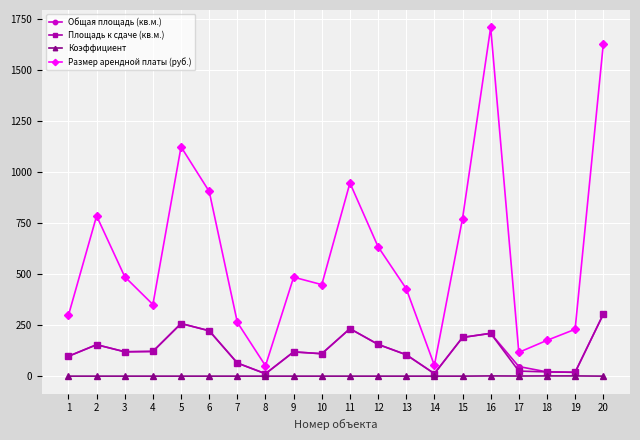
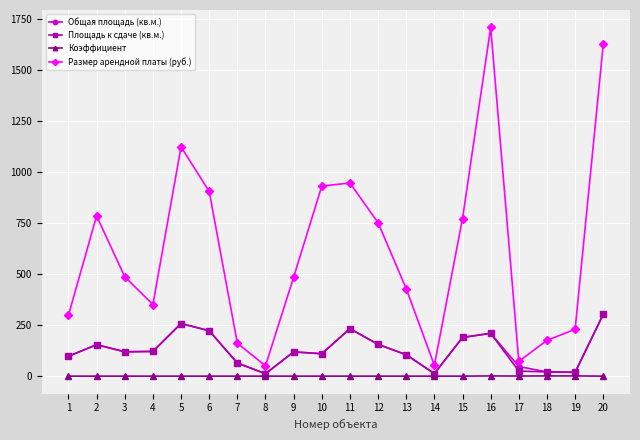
  {
    "Размер арендной платы (руб.)": {
      "1": 300,
      "2": 780,
      "3": 490,
      "4": 350,
      "5": 1120,
      "6": 900,
-     "7": 260,
+     "7": 160,
      "8": 50,
      "9": 490,
-     "10": 450,
+     "10": 930,
      "11": 950,
-     "12": 630,
+     "12": 750,
      "13": 430,
      "14": 50,
      "15": 770,
      "16": 1710,
-     "17": 120,
+     "17": 70,
      "18": 180,
      "19": 230,
      "20": 1620
    }
  }
